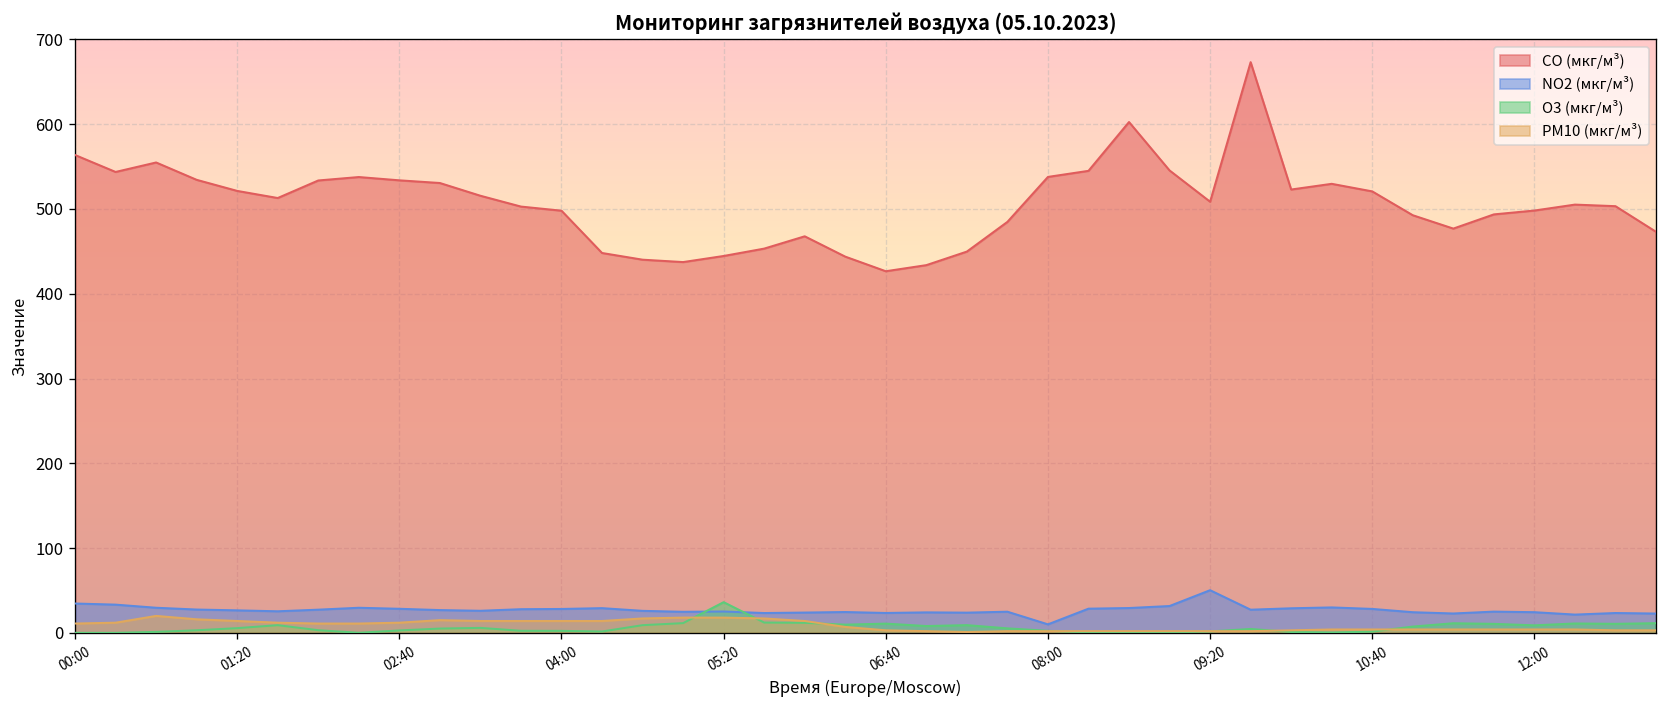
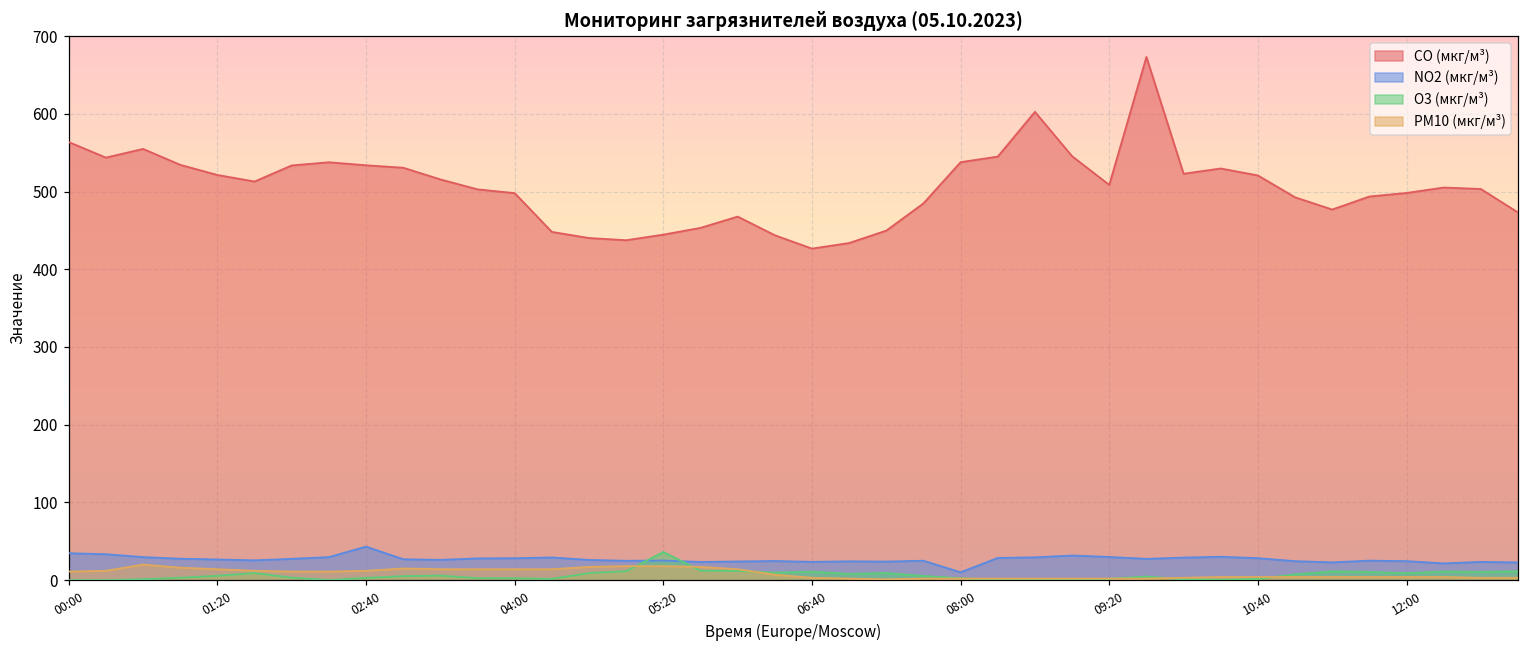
  {
    "CO (мкг/м³)": {
      "00:00": 560,
      "01:20": 520,
      "02:40": 530,
      "04:00": 500,
      "05:20": 440,
      "06:40": 430,
      "08:00": 540,
      "09:20": 510,
      "10:40": 520,
      "12:00": 500
    },
    "NO2 (мкг/м³)": {
      "00:00": 30,
      "01:20": 30,
-     "02:40": 30,
+     "02:40": 40,
      "04:00": 30,
      "05:20": 30,
      "06:40": 20,
      "08:00": 10,
-     "09:20": 50,
+     "09:20": 30,
      "10:40": 30,
      "12:00": 20
    },
    "O3 (мкг/м³)": {
      "00:00": 0,
      "01:20": 10,
      "02:40": 0,
      "04:00": 0,
      "05:20": 40,
      "06:40": 10,
      "12:00": 10
    },
    "PM10 (мкг/м³)": {
      "00:00": 10,
      "01:20": 10,
      "02:40": 10,
      "04:00": 10,
      "05:20": 20,
      "06:40": 0,
      "12:00": 0
    }
  }
